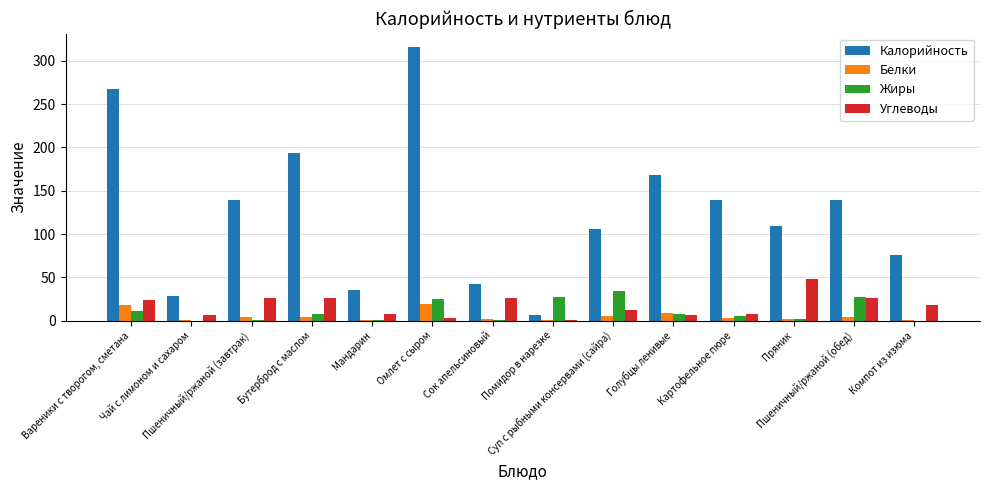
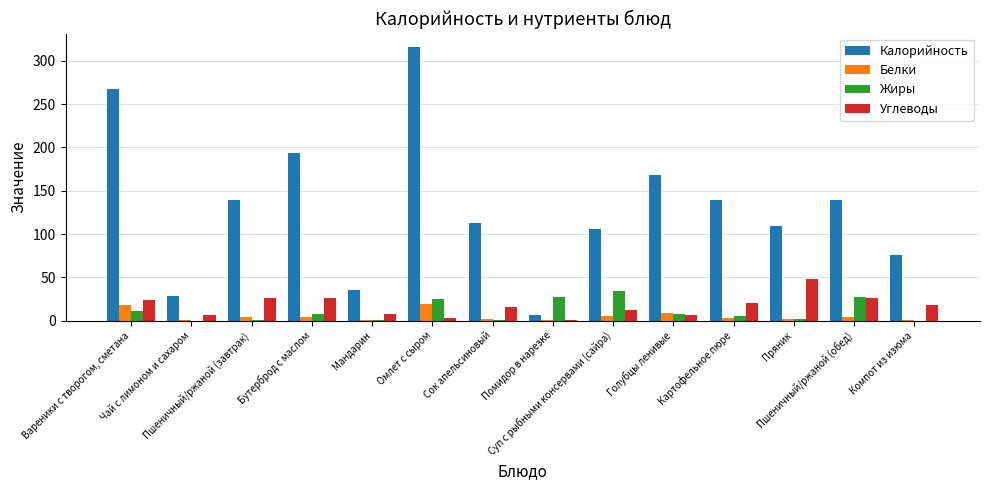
  {
    "Калорийность": {
      "Вареники с творогом, сметана": 270,
      "Чай с лимоном и сахаром": 30,
      "Пшеничный/ржаной (завтрак)": 140,
      "Бутерброд с маслом": 190,
      "Мандарин": 40,
      "Омлет с сыром": 320,
-     "Сок апельсиновый": 40,
+     "Сок апельсиновый": 110,
      "Помидор в нарезке": 10,
      "Суп с рыбными консервами (сайра)": 110,
      "Голубцы ленивые": 170,
      "Картофельное пюре": 140,
      "Пряник": 110,
      "Пшеничный/ржаной (обед)": 140,
      "Компот из изюма": 80
    },
    "Белки": {
      "Вареники с творогом, сметана": 20,
      "Пшеничный/ржаной (завтрак)": 0,
      "Бутерброд с маслом": 0,
      "Омлет с сыром": 20,
      "Суп с рыбными консервами (сайра)": 10,
      "Голубцы ленивые": 10,
      "Картофельное пюре": 0,
      "Пшеничный/ржаной (обед)": 0
    },
    "Жиры": {
      "Вареники с творогом, сметана": 10,
      "Бутерброд с маслом": 10,
      "Омлет с сыром": 30,
      "Помидор в нарезке": 30,
      "Суп с рыбными консервами (сайра)": 30,
      "Голубцы ленивые": 10,
      "Картофельное пюре": 10,
      "Пшеничный/ржаной (обед)": 30
    },
    "Углеводы": {
      "Вареники с творогом, сметана": 20,
      "Чай с лимоном и сахаром": 10,
      "Пшеничный/ржаной (завтрак)": 30,
      "Бутерброд с маслом": 30,
      "Мандарин": 10,
      "Омлет с сыром": 0,
-     "Сок апельсиновый": 30,
+     "Сок апельсиновый": 20,
      "Суп с рыбными консервами (сайра)": 10,
      "Голубцы ленивые": 10,
-     "Картофельное пюре": 10,
+     "Картофельное пюре": 20,
      "Пряник": 50,
      "Пшеничный/ржаной (обед)": 30,
      "Компот из изюма": 20
    }
  }
